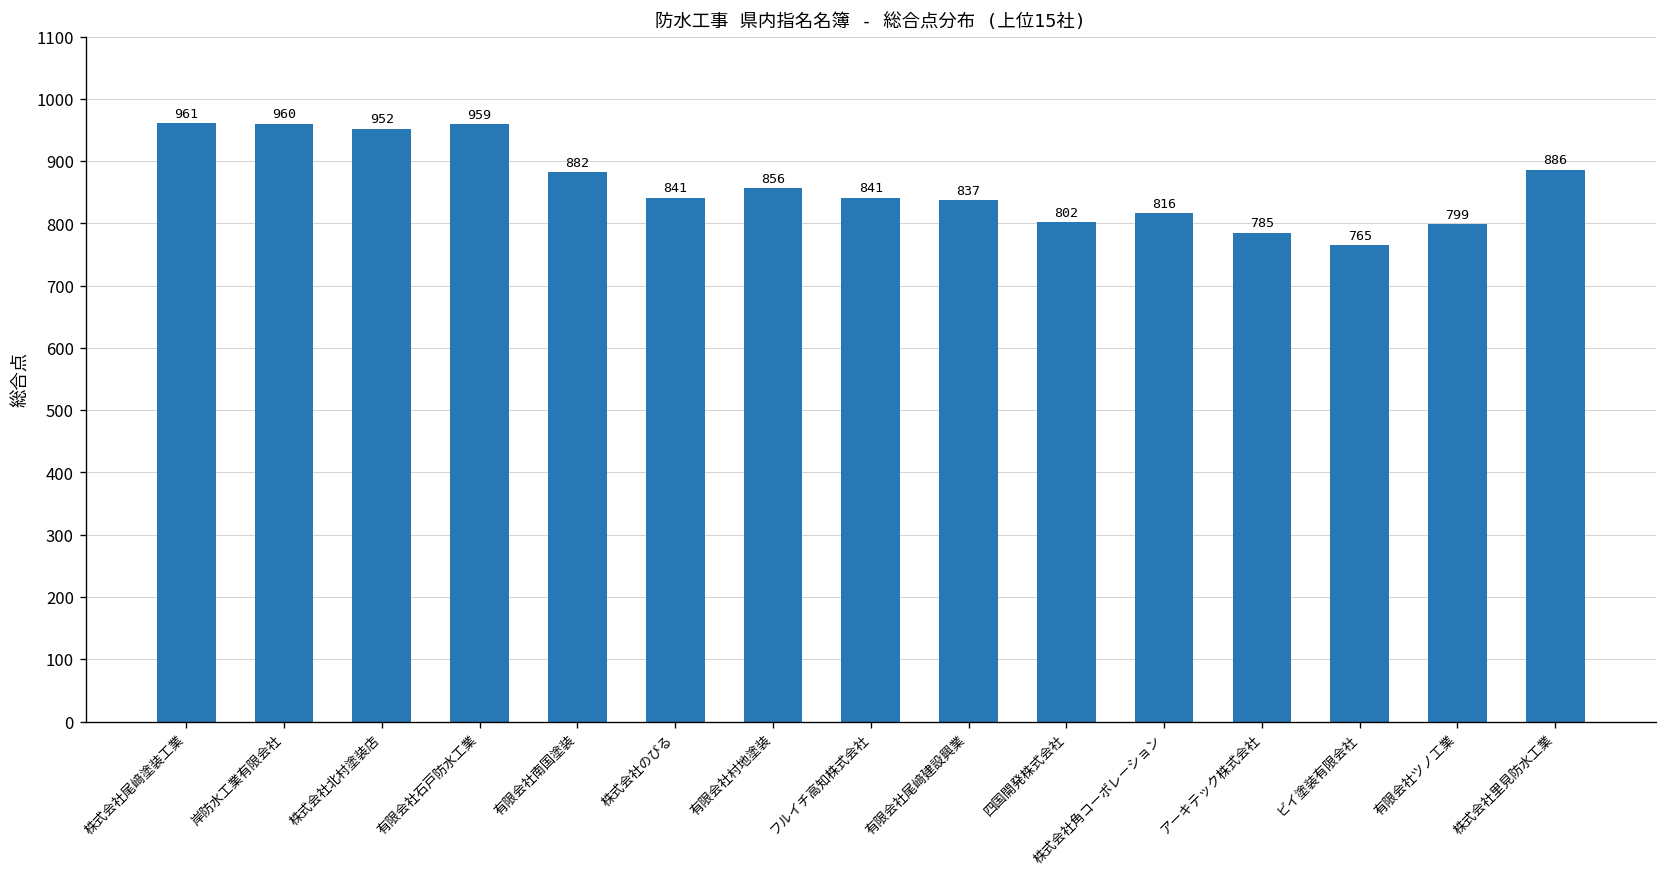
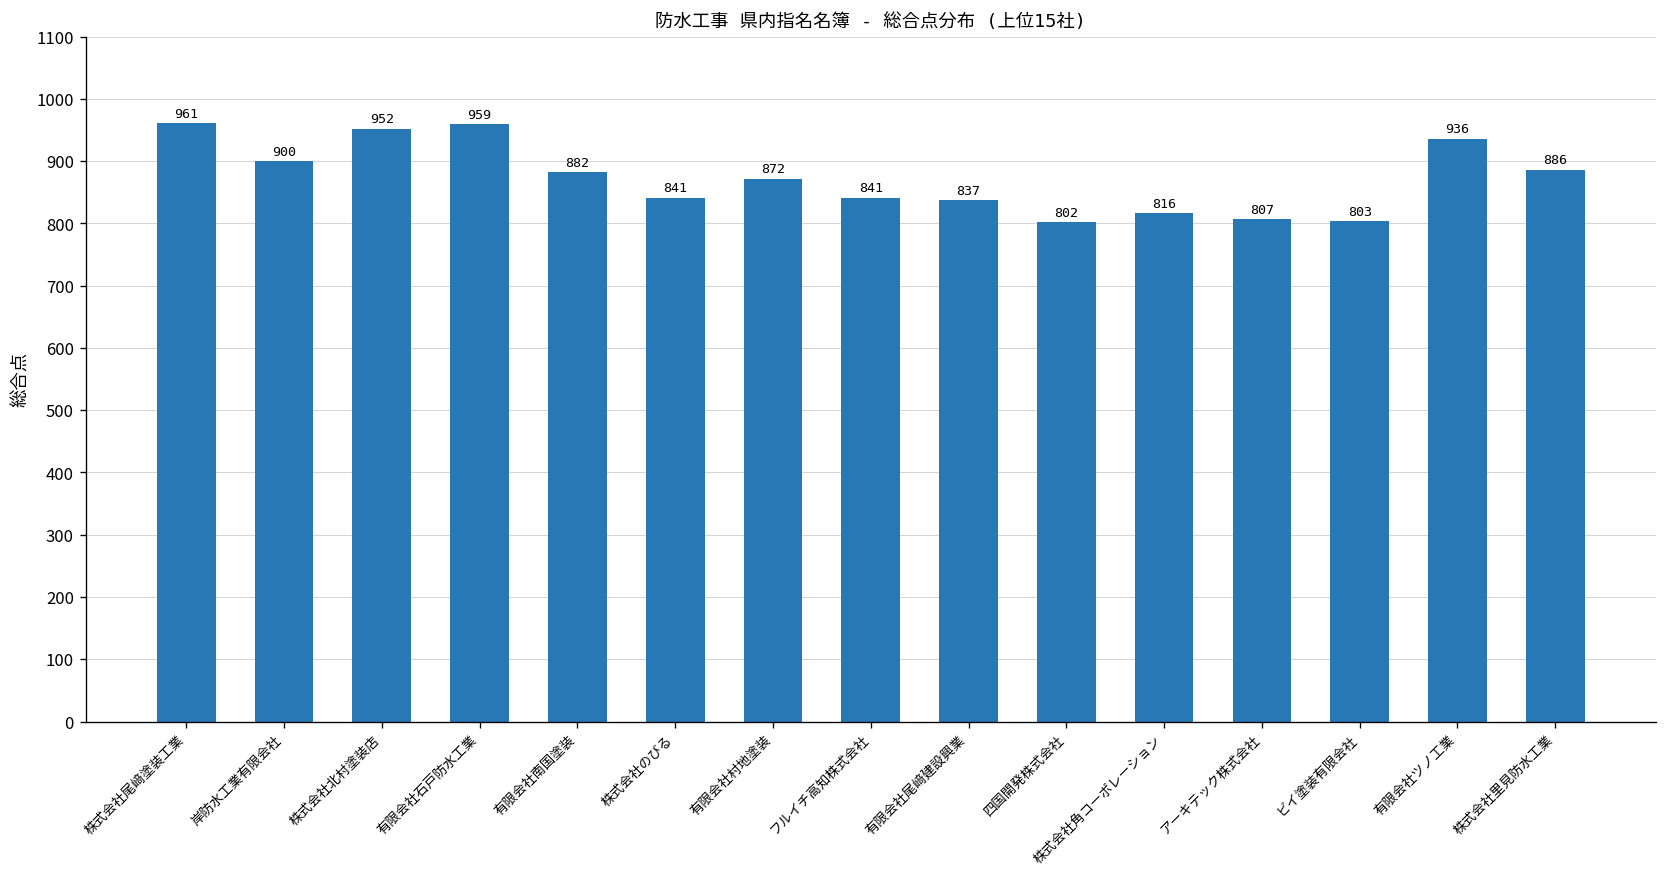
  {
    "株式会社尾﨑塗装工業": 961,
-   "岸防水工業有限会社": 960,
+   "岸防水工業有限会社": 900,
    "株式会社北村塗装店": 952,
    "有限会社石戸防水工業": 959,
    "有限会社南国塗装": 882,
    "株式会社のびる": 841,
-   "有限会社村地塗装": 856,
+   "有限会社村地塗装": 872,
    "フルイチ高知株式会社": 841,
    "有限会社尾﨑建設興業": 837,
    "四国開発株式会社": 802,
    "株式会社角コーポレーション": 816,
-   "アーキテック株式会社": 785,
-   "ビイ塗装有限会社": 765,
-   "有限会社ツノ工業": 799,
+   "アーキテック株式会社": 807,
+   "ビイ塗装有限会社": 803,
+   "有限会社ツノ工業": 936,
    "株式会社里見防水工業": 886
  }
